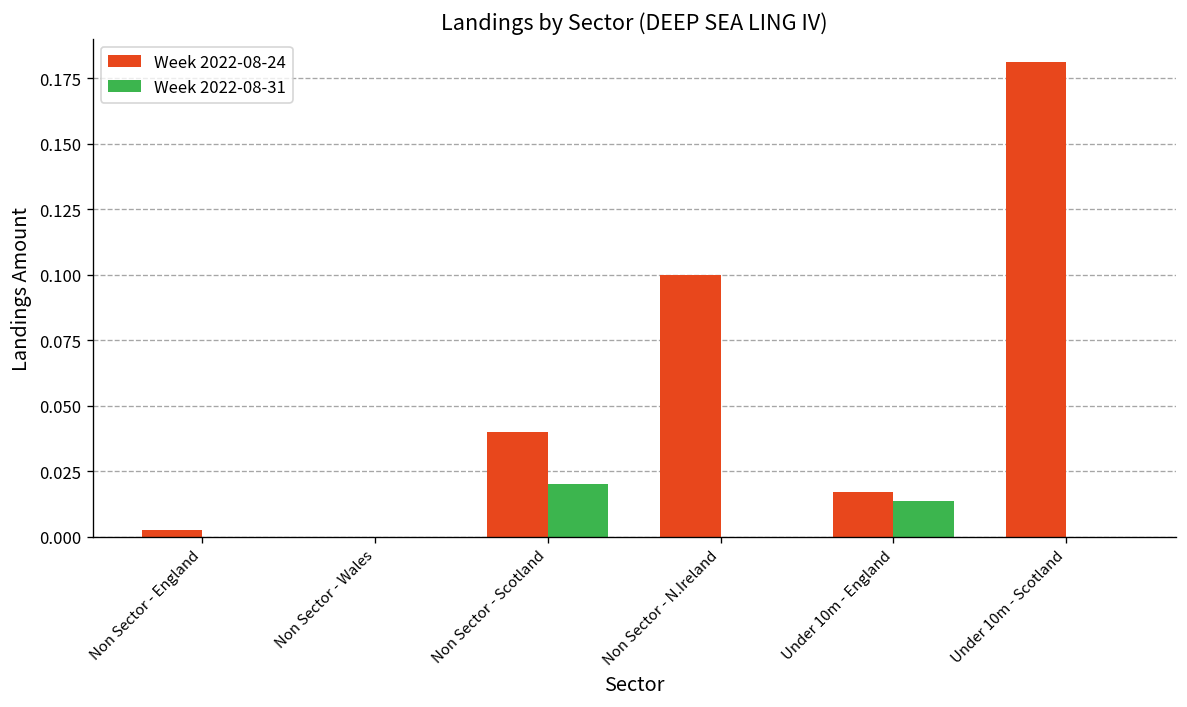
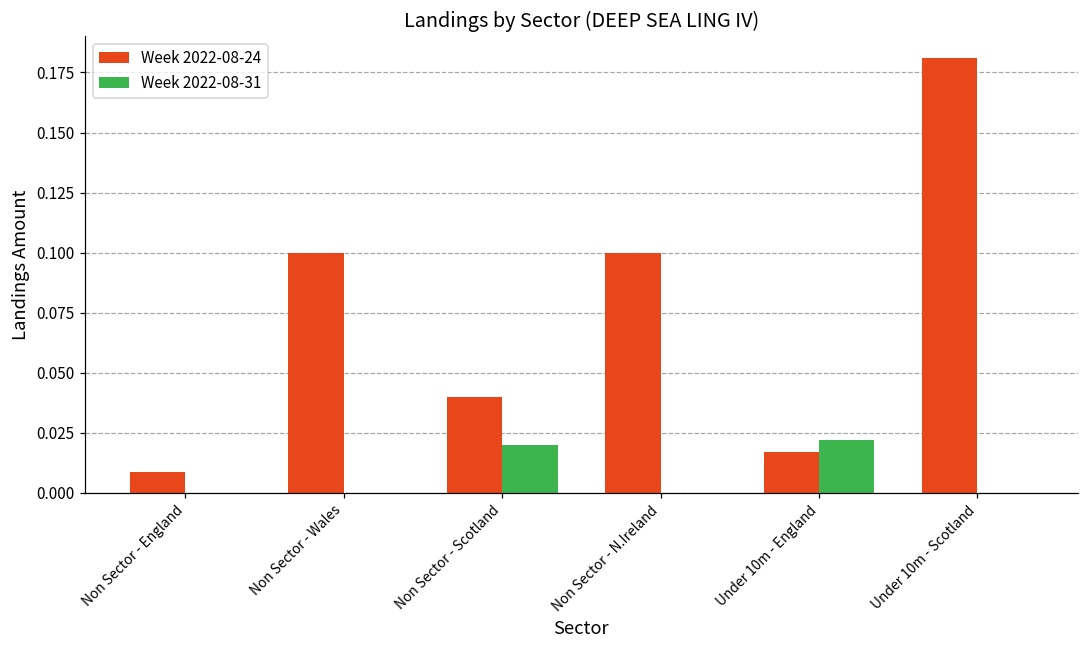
  {
    "Week 2022-08-24": {
-     "Non Sector - England": 0.002,
-     "Non Sector - Wales": 0.0,
+     "Non Sector - England": 0.009,
+     "Non Sector - Wales": 0.1,
      "Non Sector - Scotland": 0.040,
      "Non Sector - N.Ireland": 0.100,
      "Under 10m - England": 0.017,
      "Under 10m - Scotland": 0.181
    },
    "Week 2022-08-31": {
      "Non Sector - England": 0.000,
      "Non Sector - Wales": 0.000,
      "Non Sector - Scotland": 0.020,
      "Non Sector - N.Ireland": 0.000,
-     "Under 10m - England": 0.014,
+     "Under 10m - England": 0.022,
      "Under 10m - Scotland": 0.000
    }
  }
